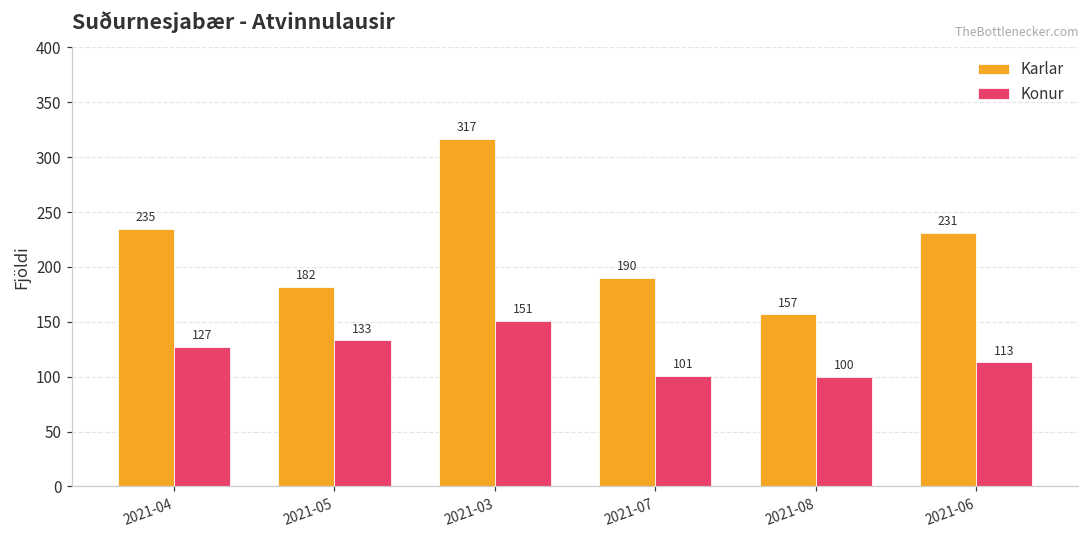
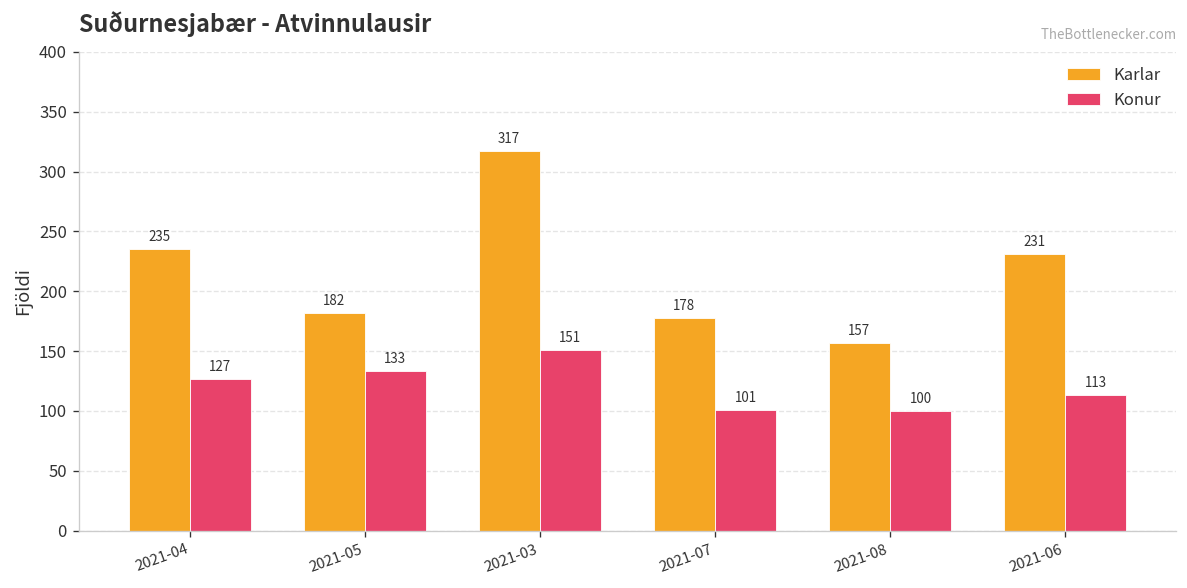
  {
    "Karlar": {
      "2021-04": 235,
      "2021-05": 182,
      "2021-03": 317,
-     "2021-07": 190,
+     "2021-07": 178,
      "2021-08": 157,
      "2021-06": 231
    },
    "Konur": {
      "2021-04": 127,
      "2021-05": 133,
      "2021-03": 151,
      "2021-07": 101,
      "2021-08": 100,
      "2021-06": 113
    }
  }
